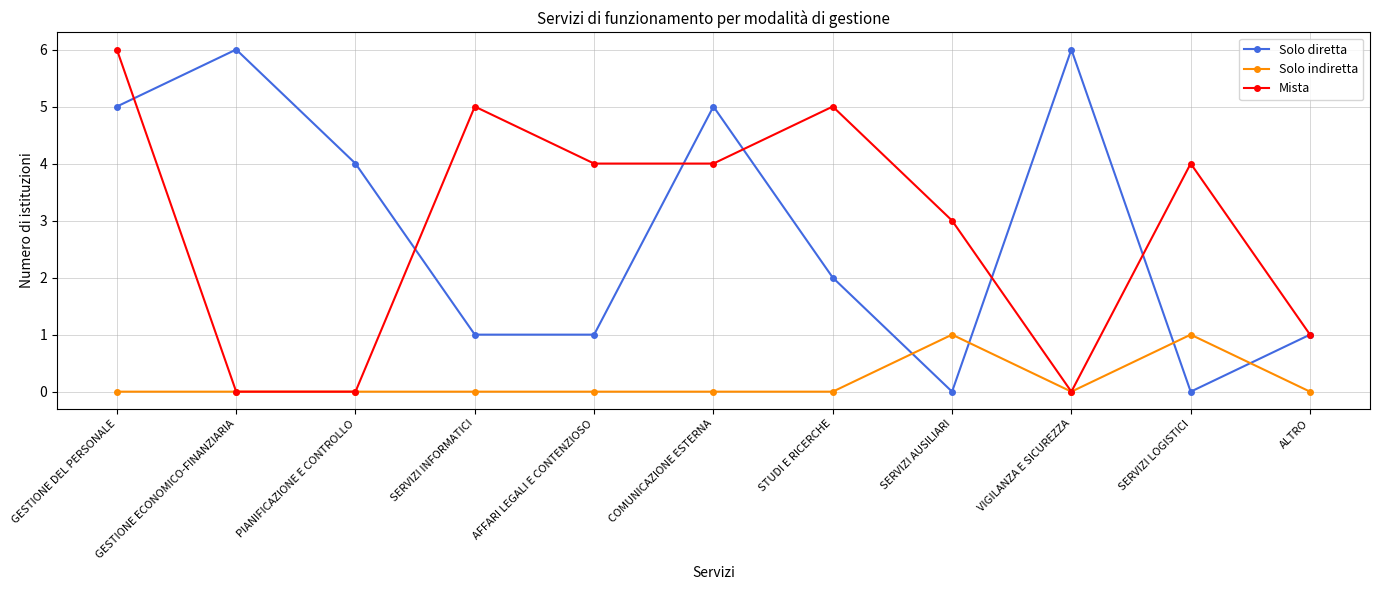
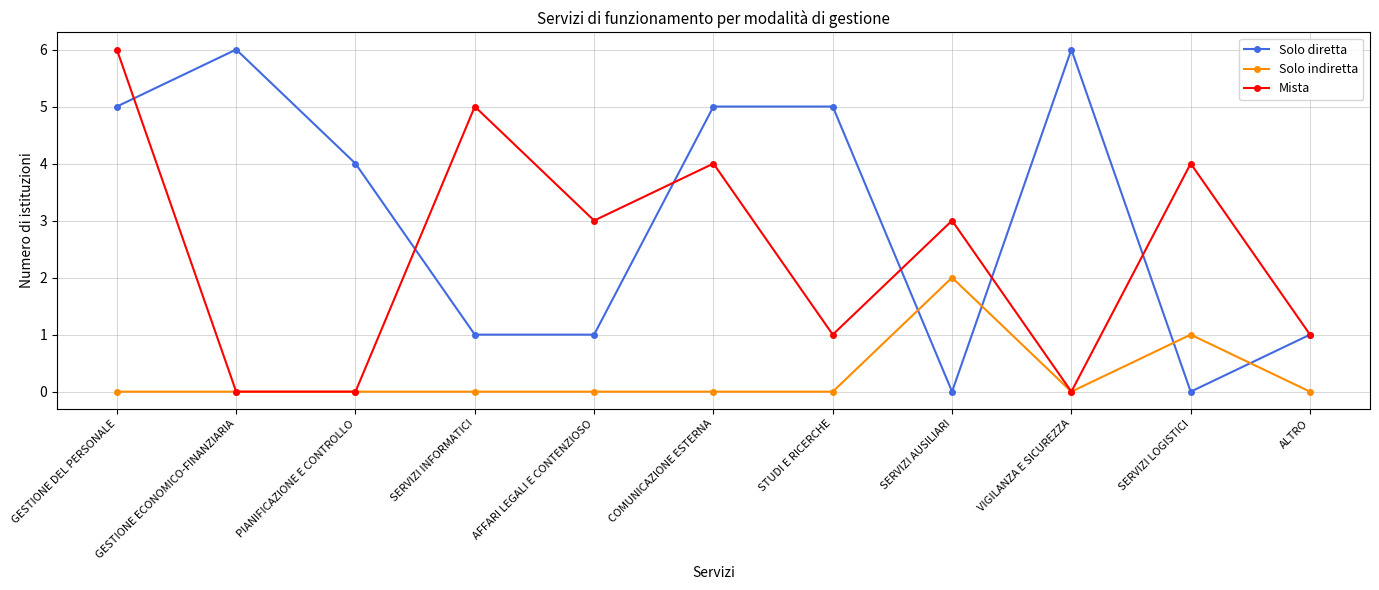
  {
    "Solo diretta": {
      "GESTIONE DEL PERSONALE": 5,
      "GESTIONE ECONOMICO-FINANZIARIA": 6,
      "PIANIFICAZIONE E CONTROLLO": 4,
      "SERVIZI INFORMATICI": 1,
      "AFFARI LEGALI E CONTENZIOSO": 1,
      "COMUNICAZIONE ESTERNA": 5,
-     "STUDI E RICERCHE": 2,
+     "STUDI E RICERCHE": 5,
      "SERVIZI AUSILIARI": 0,
      "VIGILANZA E SICUREZZA": 6,
      "SERVIZI LOGISTICI": 0
    },
    "Solo indiretta": {
      "GESTIONE DEL PERSONALE": 0,
      "SERVIZI INFORMATICI": 0,
      "AFFARI LEGALI E CONTENZIOSO": 0,
      "COMUNICAZIONE ESTERNA": 0,
      "STUDI E RICERCHE": 0,
-     "SERVIZI AUSILIARI": 1,
+     "SERVIZI AUSILIARI": 2,
      "SERVIZI LOGISTICI": 1,
      "ALTRO": 0
    },
    "Mista": {
      "GESTIONE DEL PERSONALE": 6,
      "SERVIZI INFORMATICI": 5,
-     "AFFARI LEGALI E CONTENZIOSO": 4,
+     "AFFARI LEGALI E CONTENZIOSO": 3,
      "COMUNICAZIONE ESTERNA": 4,
-     "STUDI E RICERCHE": 5,
+     "STUDI E RICERCHE": 1,
      "SERVIZI AUSILIARI": 3,
      "SERVIZI LOGISTICI": 4
    }
  }
